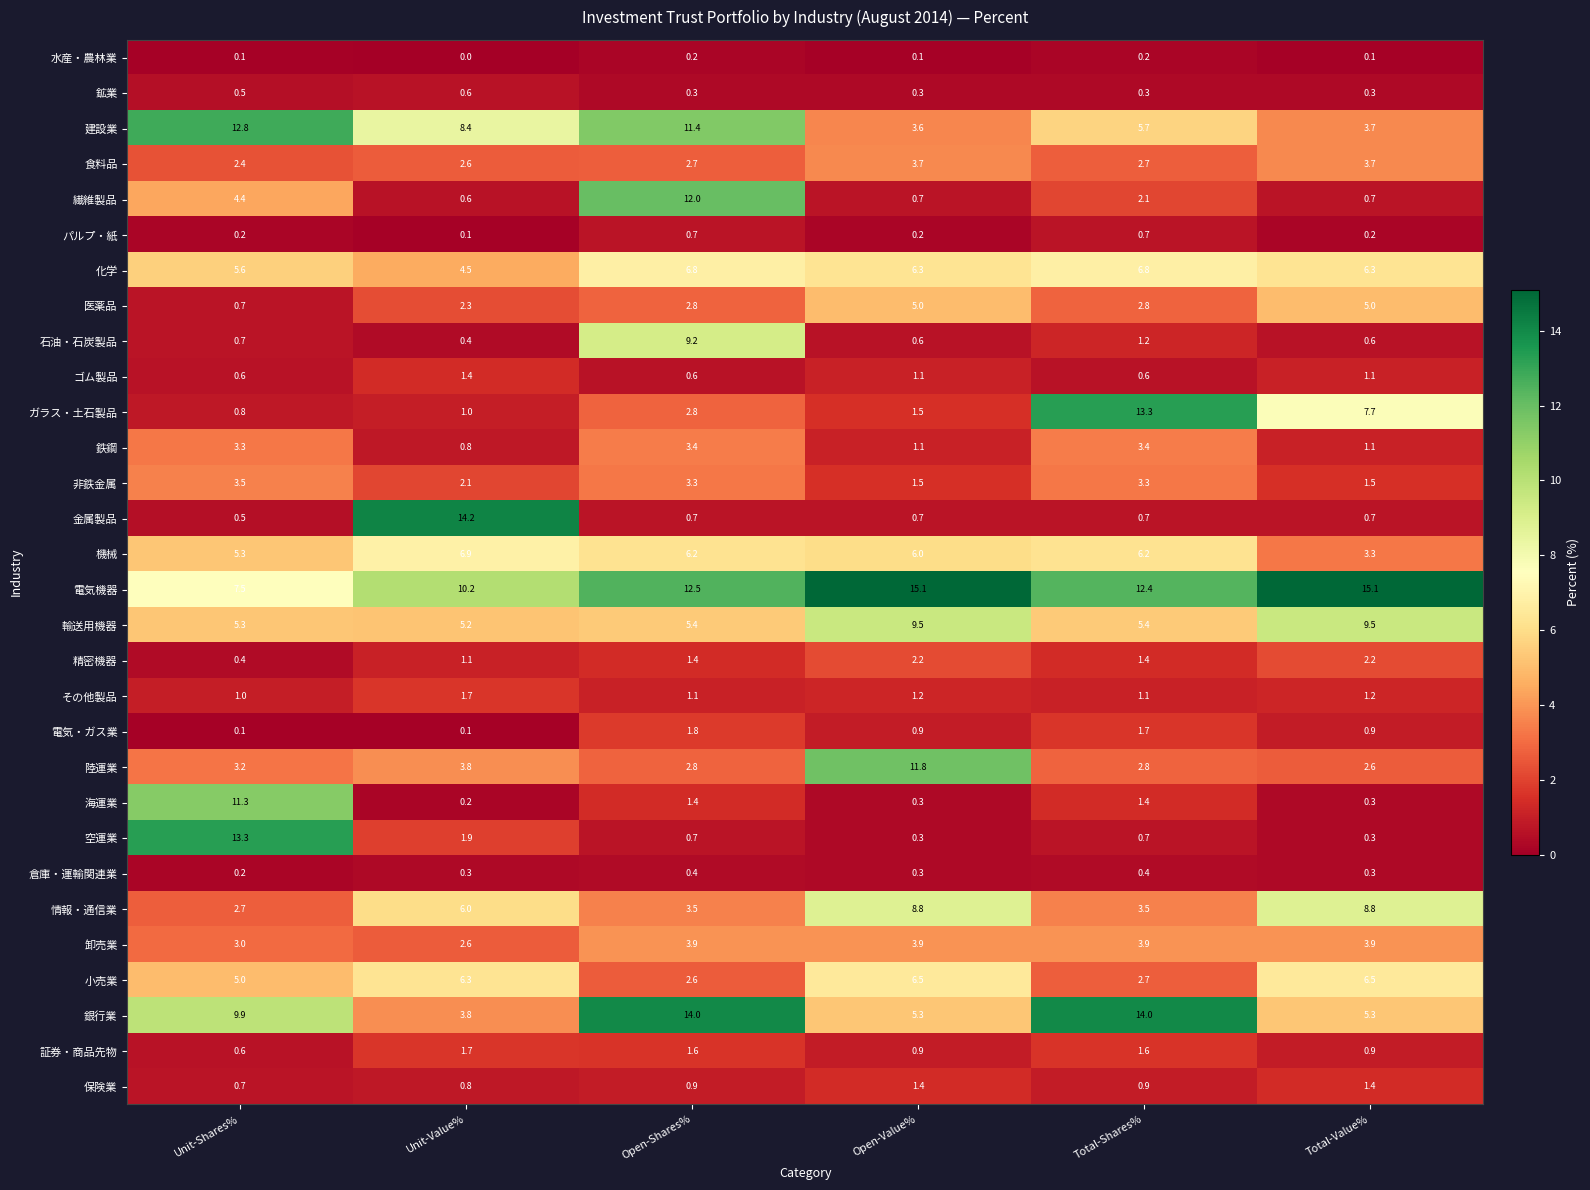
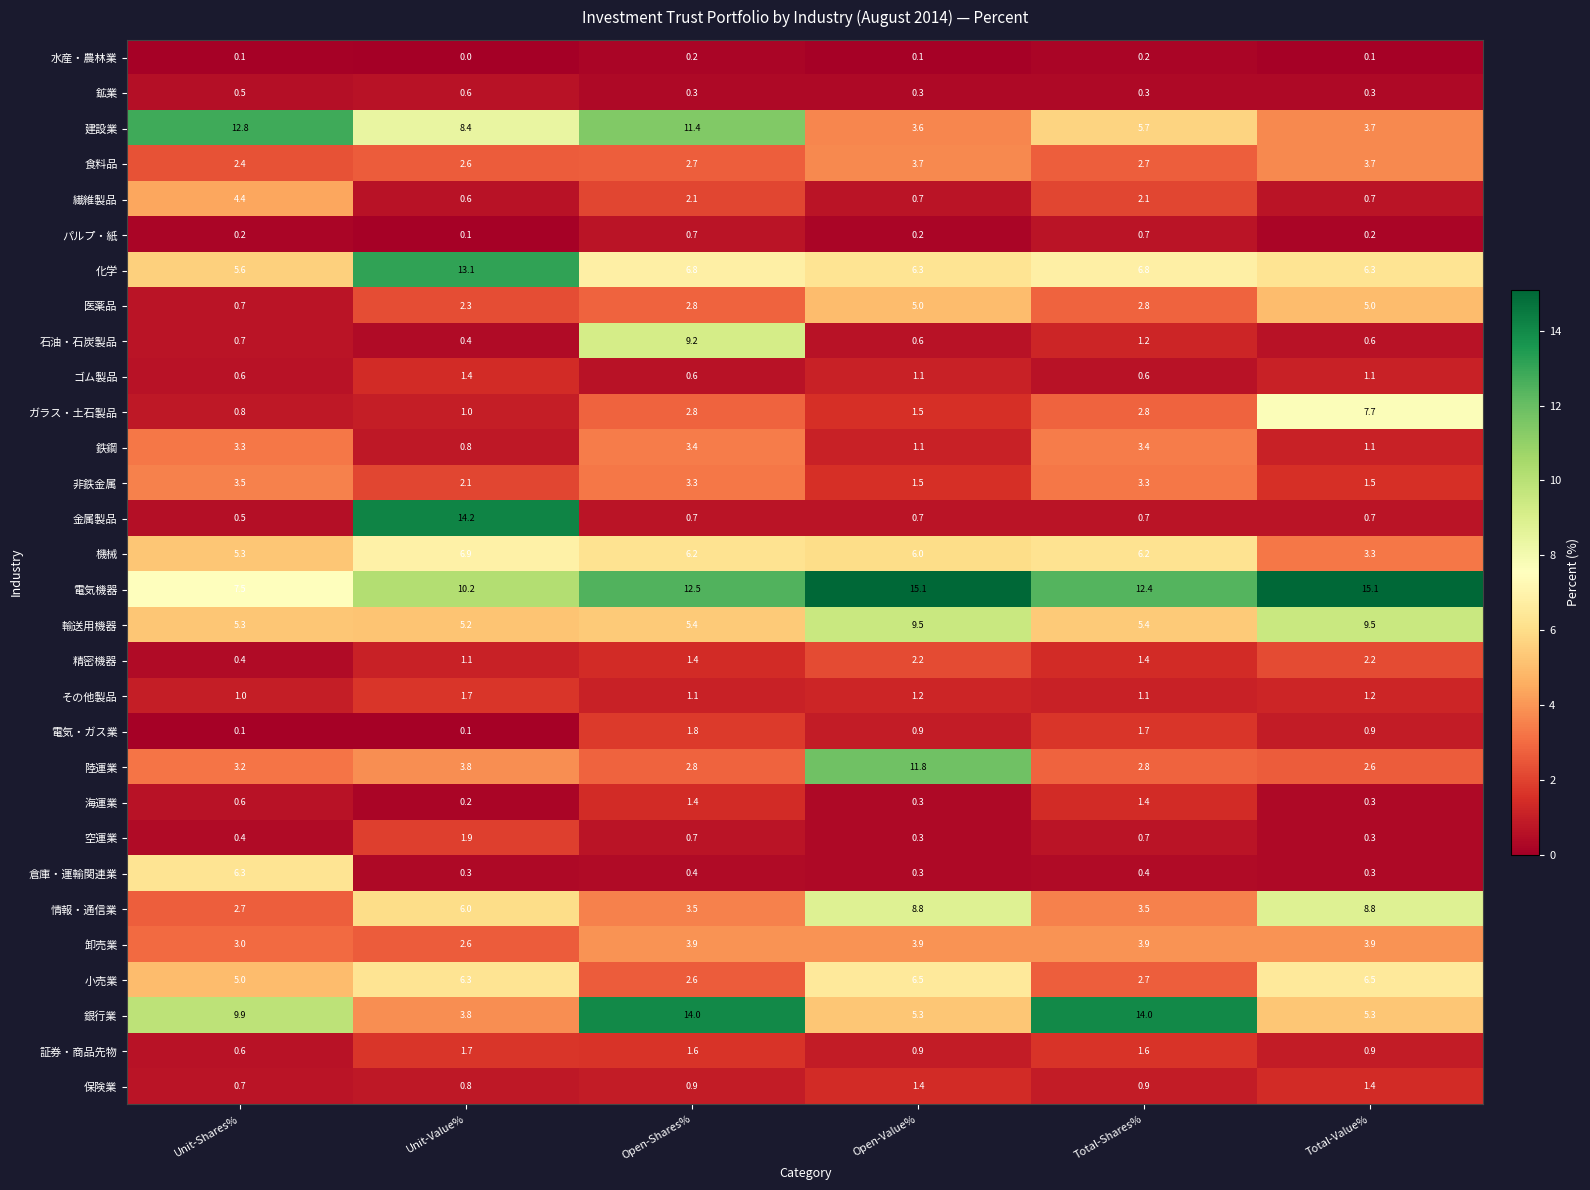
  {
    "水産・農林業": {
      "Unit-Shares%": 0.1,
      "Unit-Value%": 0.0,
      "Open-Shares%": 0.2,
      "Open-Value%": 0.1,
      "Total-Shares%": 0.2,
      "Total-Value%": 0.1
    },
    "鉱業": {
      "Unit-Shares%": 0.5,
      "Unit-Value%": 0.6,
      "Open-Shares%": 0.3,
      "Open-Value%": 0.3,
      "Total-Shares%": 0.3,
      "Total-Value%": 0.3
    },
    "建設業": {
      "Unit-Shares%": 12.8,
      "Unit-Value%": 8.4,
      "Open-Shares%": 11.4,
      "Open-Value%": 3.6,
      "Total-Shares%": 5.7,
      "Total-Value%": 3.7
    },
    "食料品": {
      "Unit-Shares%": 2.4,
      "Unit-Value%": 2.6,
      "Open-Shares%": 2.7,
      "Open-Value%": 3.7,
      "Total-Shares%": 2.7,
      "Total-Value%": 3.7
    },
    "繊維製品": {
      "Unit-Shares%": 4.4,
      "Unit-Value%": 0.6,
-     "Open-Shares%": 12.0,
+     "Open-Shares%": 2.1,
      "Open-Value%": 0.7,
      "Total-Shares%": 2.1,
      "Total-Value%": 0.7
    },
    "パルプ・紙": {
      "Unit-Shares%": 0.2,
      "Unit-Value%": 0.1,
      "Open-Shares%": 0.7,
      "Open-Value%": 0.2,
      "Total-Shares%": 0.7,
      "Total-Value%": 0.2
    },
    "化学": {
      "Unit-Shares%": 5.6,
-     "Unit-Value%": 4.5,
+     "Unit-Value%": 13.1,
      "Open-Shares%": 6.8,
      "Open-Value%": 6.3,
      "Total-Shares%": 6.8,
      "Total-Value%": 6.3
    },
    "医薬品": {
      "Unit-Shares%": 0.7,
      "Unit-Value%": 2.3,
      "Open-Shares%": 2.8,
      "Open-Value%": 5.0,
      "Total-Shares%": 2.8,
      "Total-Value%": 5.0
    },
    "石油・石炭製品": {
      "Unit-Shares%": 0.7,
      "Unit-Value%": 0.4,
      "Open-Shares%": 9.2,
      "Open-Value%": 0.6,
      "Total-Shares%": 1.2,
      "Total-Value%": 0.6
    },
    "ゴム製品": {
      "Unit-Shares%": 0.6,
      "Unit-Value%": 1.4,
      "Open-Shares%": 0.6,
      "Open-Value%": 1.1,
      "Total-Shares%": 0.6,
      "Total-Value%": 1.1
    },
    "ガラス・土石製品": {
      "Unit-Shares%": 0.8,
      "Unit-Value%": 1.0,
      "Open-Shares%": 2.8,
      "Open-Value%": 1.5,
-     "Total-Shares%": 13.3,
+     "Total-Shares%": 2.8,
      "Total-Value%": 7.7
    },
    "鉄鋼": {
      "Unit-Shares%": 3.3,
      "Unit-Value%": 0.8,
      "Open-Shares%": 3.4,
      "Open-Value%": 1.1,
      "Total-Shares%": 3.4,
      "Total-Value%": 1.1
    },
    "非鉄金属": {
      "Unit-Shares%": 3.5,
      "Unit-Value%": 2.1,
      "Open-Shares%": 3.3,
      "Open-Value%": 1.5,
      "Total-Shares%": 3.3,
      "Total-Value%": 1.5
    },
    "金属製品": {
      "Unit-Shares%": 0.5,
      "Unit-Value%": 14.2,
      "Open-Shares%": 0.7,
      "Open-Value%": 0.7,
      "Total-Shares%": 0.7,
      "Total-Value%": 0.7
    },
    "機械": {
      "Unit-Shares%": 5.3,
      "Unit-Value%": 6.9,
      "Open-Shares%": 6.2,
      "Open-Value%": 6.0,
      "Total-Shares%": 6.2,
      "Total-Value%": 3.3
    },
    "電気機器": {
      "Unit-Shares%": 7.5,
      "Unit-Value%": 10.2,
      "Open-Shares%": 12.5,
      "Open-Value%": 15.1,
      "Total-Shares%": 12.4,
      "Total-Value%": 15.1
    },
    "輸送用機器": {
      "Unit-Shares%": 5.3,
      "Unit-Value%": 5.2,
      "Open-Shares%": 5.4,
      "Open-Value%": 9.5,
      "Total-Shares%": 5.4,
      "Total-Value%": 9.5
    },
    "精密機器": {
      "Unit-Shares%": 0.4,
      "Unit-Value%": 1.1,
      "Open-Shares%": 1.4,
      "Open-Value%": 2.2,
      "Total-Shares%": 1.4,
      "Total-Value%": 2.2
    },
    "その他製品": {
      "Unit-Shares%": 1.0,
      "Unit-Value%": 1.7,
      "Open-Shares%": 1.1,
      "Open-Value%": 1.2,
      "Total-Shares%": 1.1,
      "Total-Value%": 1.2
    },
    "電気・ガス業": {
      "Unit-Shares%": 0.1,
      "Unit-Value%": 0.1,
      "Open-Shares%": 1.8,
      "Open-Value%": 0.9,
      "Total-Shares%": 1.7,
      "Total-Value%": 0.9
    },
    "陸運業": {
      "Unit-Shares%": 3.2,
      "Unit-Value%": 3.8,
      "Open-Shares%": 2.8,
      "Open-Value%": 11.8,
      "Total-Shares%": 2.8,
      "Total-Value%": 2.6
    },
    "海運業": {
-     "Unit-Shares%": 11.3,
+     "Unit-Shares%": 0.6,
      "Unit-Value%": 0.2,
      "Open-Shares%": 1.4,
      "Open-Value%": 0.3,
      "Total-Shares%": 1.4,
      "Total-Value%": 0.3
    },
    "空運業": {
-     "Unit-Shares%": 13.3,
+     "Unit-Shares%": 0.4,
      "Unit-Value%": 1.9,
      "Open-Shares%": 0.7,
      "Open-Value%": 0.3,
      "Total-Shares%": 0.7,
      "Total-Value%": 0.3
    },
    "倉庫・運輸関連業": {
-     "Unit-Shares%": 0.2,
+     "Unit-Shares%": 6.3,
      "Unit-Value%": 0.3,
      "Open-Shares%": 0.4,
      "Open-Value%": 0.3,
      "Total-Shares%": 0.4,
      "Total-Value%": 0.3
    },
    "情報・通信業": {
      "Unit-Shares%": 2.7,
      "Unit-Value%": 6.0,
      "Open-Shares%": 3.5,
      "Open-Value%": 8.8,
      "Total-Shares%": 3.5,
      "Total-Value%": 8.8
    },
    "卸売業": {
      "Unit-Shares%": 3.0,
      "Unit-Value%": 2.6,
      "Open-Shares%": 3.9,
      "Open-Value%": 3.9,
      "Total-Shares%": 3.9,
      "Total-Value%": 3.9
    },
    "小売業": {
      "Unit-Shares%": 5.0,
      "Unit-Value%": 6.3,
      "Open-Shares%": 2.6,
      "Open-Value%": 6.5,
      "Total-Shares%": 2.7,
      "Total-Value%": 6.5
    },
    "銀行業": {
      "Unit-Shares%": 9.9,
      "Unit-Value%": 3.8,
      "Open-Shares%": 14.0,
      "Open-Value%": 5.3,
      "Total-Shares%": 14.0,
      "Total-Value%": 5.3
    },
    "証券・商品先物": {
      "Unit-Shares%": 0.6,
      "Unit-Value%": 1.7,
      "Open-Shares%": 1.6,
      "Open-Value%": 0.9,
      "Total-Shares%": 1.6,
      "Total-Value%": 0.9
    },
    "保険業": {
      "Unit-Shares%": 0.7,
      "Unit-Value%": 0.8,
      "Open-Shares%": 0.9,
      "Open-Value%": 1.4,
      "Total-Shares%": 0.9,
      "Total-Value%": 1.4
    }
  }
